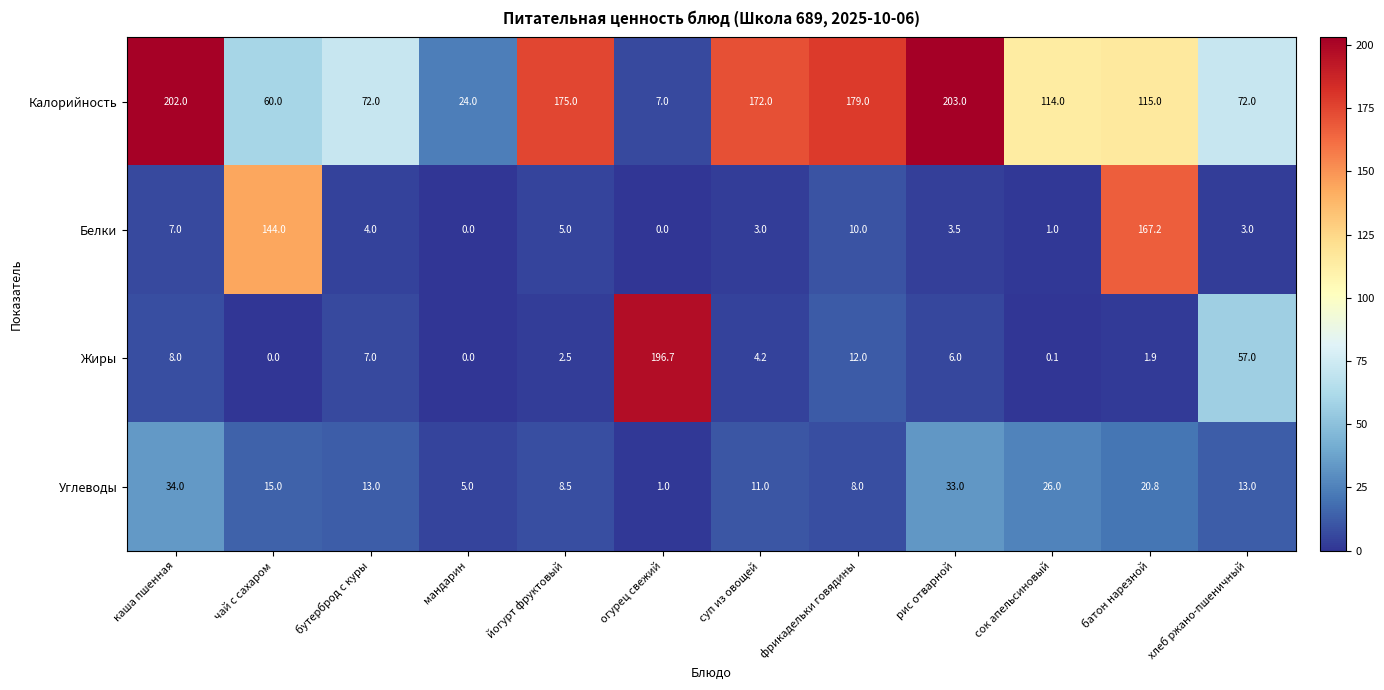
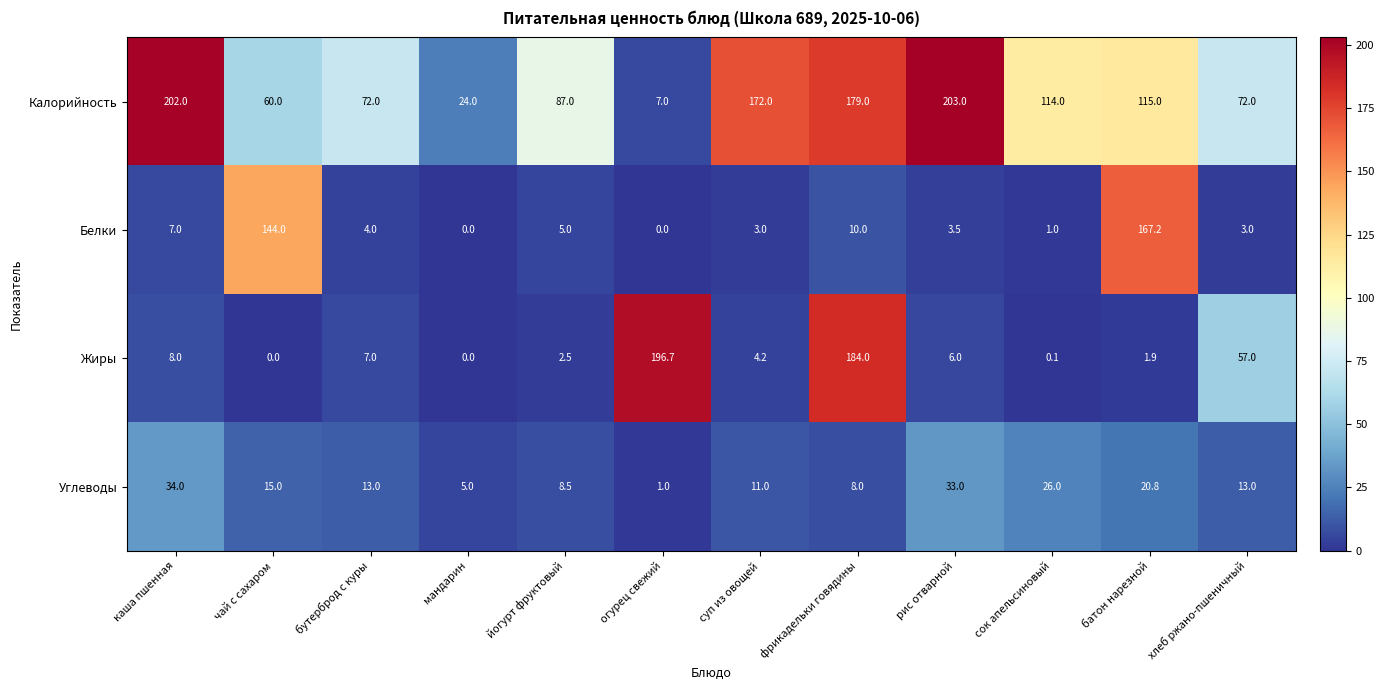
  {
    "Калорийность": {
      "каша пшенная": 202.0,
      "чай с сахаром": 60.0,
      "бутерброд с куры": 72.0,
      "мандарин": 24.0,
-     "йогурт фруктовый": 175.0,
+     "йогурт фруктовый": 87.0,
      "огурец свежий": 7.0,
      "суп из овощей": 172.0,
      "фрикадельки говядины": 179.0,
      "рис отварной": 203.0,
      "сок апельсиновый": 114.0,
      "батон нарезной": 115.0,
      "хлеб ржано-пшеничный": 72.0
    },
    "Белки": {
      "каша пшенная": 7.0,
      "чай с сахаром": 144.0,
      "бутерброд с куры": 4.0,
      "мандарин": 0.0,
      "йогурт фруктовый": 5.0,
      "огурец свежий": 0.0,
      "суп из овощей": 3.0,
      "фрикадельки говядины": 10.0,
      "рис отварной": 3.5,
      "сок апельсиновый": 1.0,
      "батон нарезной": 167.2,
      "хлеб ржано-пшеничный": 3.0
    },
    "Жиры": {
      "каша пшенная": 8.0,
      "чай с сахаром": 0.0,
      "бутерброд с куры": 7.0,
      "мандарин": 0.0,
      "йогурт фруктовый": 2.5,
      "огурец свежий": 196.7,
      "суп из овощей": 4.2,
-     "фрикадельки говядины": 12.0,
+     "фрикадельки говядины": 184.0,
      "рис отварной": 6.0,
      "сок апельсиновый": 0.1,
      "батон нарезной": 1.9,
      "хлеб ржано-пшеничный": 57.0
    },
    "Углеводы": {
      "каша пшенная": 34.0,
      "чай с сахаром": 15.0,
      "бутерброд с куры": 13.0,
      "мандарин": 5.0,
      "йогурт фруктовый": 8.5,
      "огурец свежий": 1.0,
      "суп из овощей": 11.0,
      "фрикадельки говядины": 8.0,
      "рис отварной": 33.0,
      "сок апельсиновый": 26.0,
      "батон нарезной": 20.8,
      "хлеб ржано-пшеничный": 13.0
    }
  }
